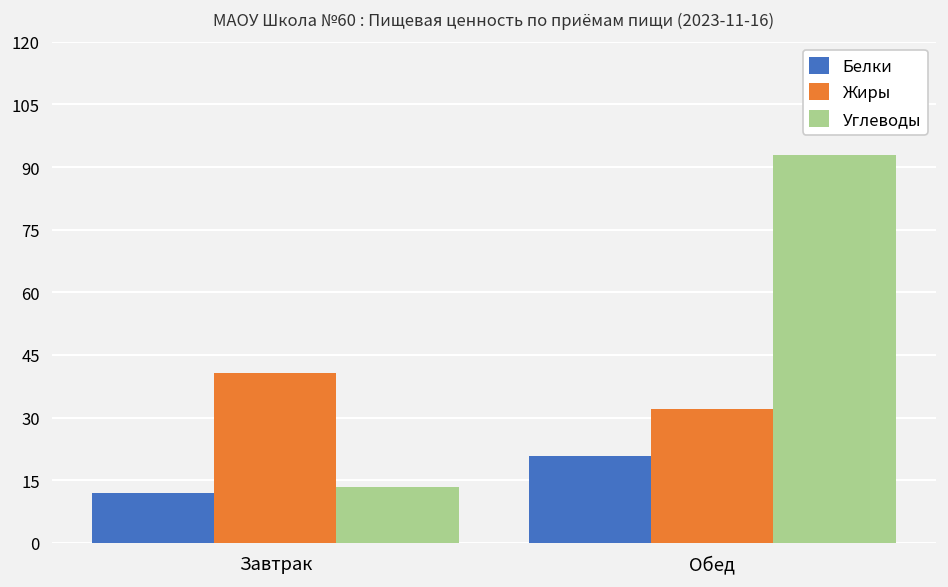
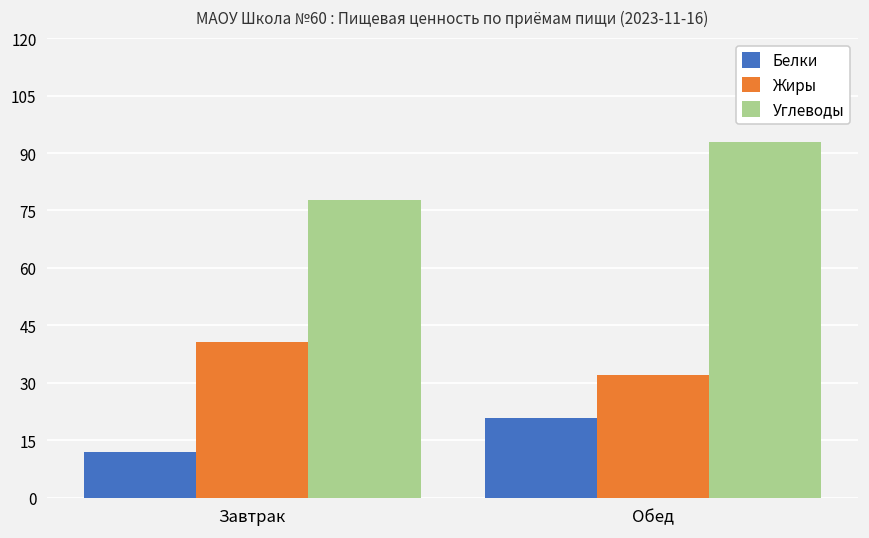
  {
    "Белки": {
      "Завтрак": 12,
      "Обед": 21
    },
    "Жиры": {
      "Завтрак": 41,
      "Обед": 32
    },
    "Углеводы": {
-     "Завтрак": 13,
+     "Завтрак": 78,
      "Обед": 93
    }
  }
